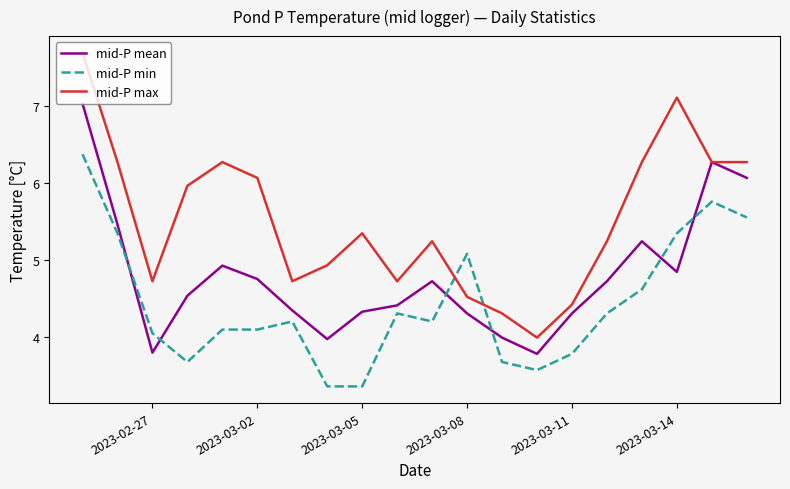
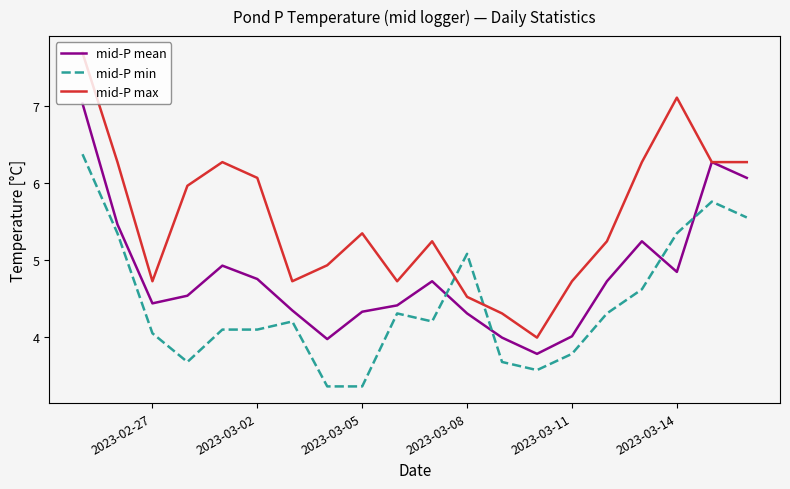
  {
    "mid-P mean": {
-     "2023-02-27": 3.8,
+     "2023-02-27": 4.4,
      "2023-03-02": 4.8,
      "2023-03-05": 4.3,
      "2023-03-08": 4.3,
-     "2023-03-11": 4.3,
+     "2023-03-11": 4.0,
      "2023-03-14": 4.8
    },
    "mid-P min": {
      "2023-02-27": 4.1,
      "2023-03-02": 4.1,
      "2023-03-05": 3.4,
      "2023-03-08": 5.1,
      "2023-03-11": 3.8,
      "2023-03-14": 5.3
    },
    "mid-P max": {
      "2023-02-27": 4.7,
      "2023-03-02": 6.1,
      "2023-03-05": 5.3,
      "2023-03-08": 4.5,
-     "2023-03-11": 4.4,
+     "2023-03-11": 4.7,
      "2023-03-14": 7.1
    }
  }
